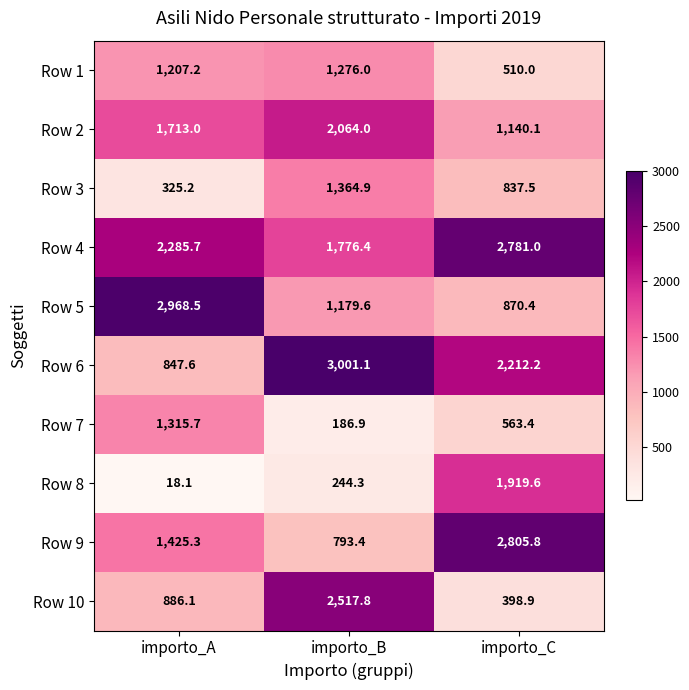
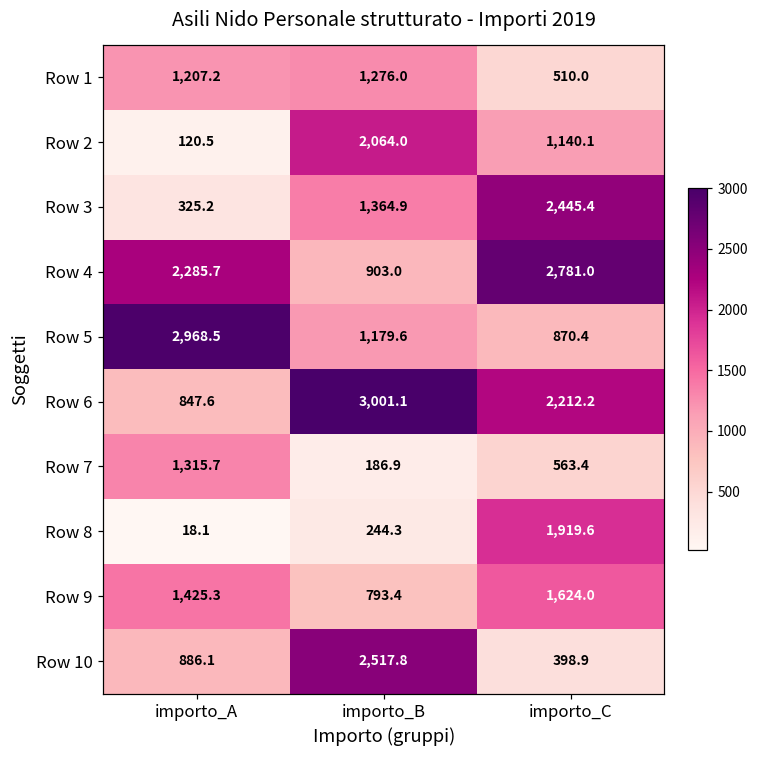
  {
    "Row 1": {
      "importo_A": "1,207.2",
      "importo_B": "1,276.0",
      "importo_C": "510.0"
    },
    "Row 2": {
-     "importo_A": "1,713.0",
+     "importo_A": "120.5",
      "importo_B": "2,064.0",
      "importo_C": "1,140.1"
    },
    "Row 3": {
      "importo_A": "325.2",
      "importo_B": "1,364.9",
-     "importo_C": "837.5"
+     "importo_C": "2,445.4"
    },
    "Row 4": {
      "importo_A": "2,285.7",
-     "importo_B": "1,776.4",
+     "importo_B": "903.0",
      "importo_C": "2,781.0"
    },
    "Row 5": {
      "importo_A": "2,968.5",
      "importo_B": "1,179.6",
      "importo_C": "870.4"
    },
    "Row 6": {
      "importo_A": "847.6",
      "importo_B": "3,001.1",
      "importo_C": "2,212.2"
    },
    "Row 7": {
      "importo_A": "1,315.7",
      "importo_B": "186.9",
      "importo_C": "563.4"
    },
    "Row 8": {
      "importo_A": "18.1",
      "importo_B": "244.3",
      "importo_C": "1,919.6"
    },
    "Row 9": {
      "importo_A": "1,425.3",
      "importo_B": "793.4",
-     "importo_C": "2,805.8"
+     "importo_C": "1,624.0"
    },
    "Row 10": {
      "importo_A": "886.1",
      "importo_B": "2,517.8",
      "importo_C": "398.9"
    }
  }
